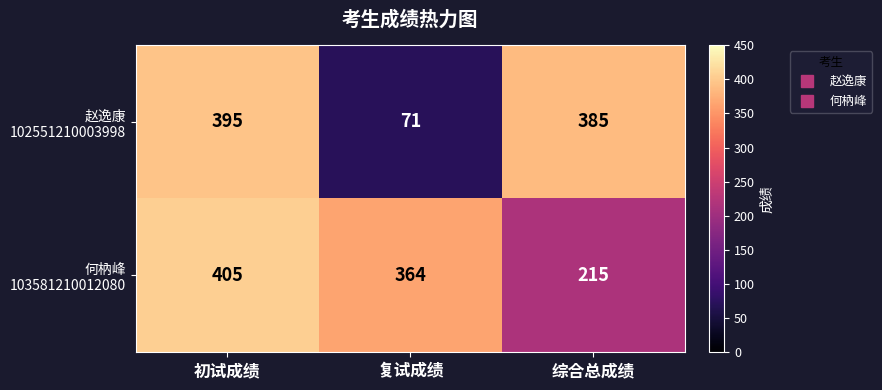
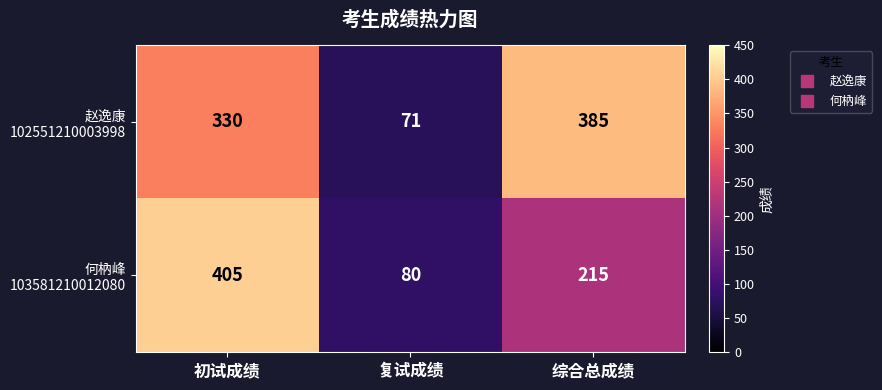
  {
    "赵逸康 102551210003998": {
-     "初试成绩": 395,
+     "初试成绩": 330,
      "复试成绩": 71,
      "综合总成绩": 385
    },
    "何枘峰 103581210012080": {
      "初试成绩": 405,
-     "复试成绩": 364,
+     "复试成绩": 80,
      "综合总成绩": 215
    }
  }
